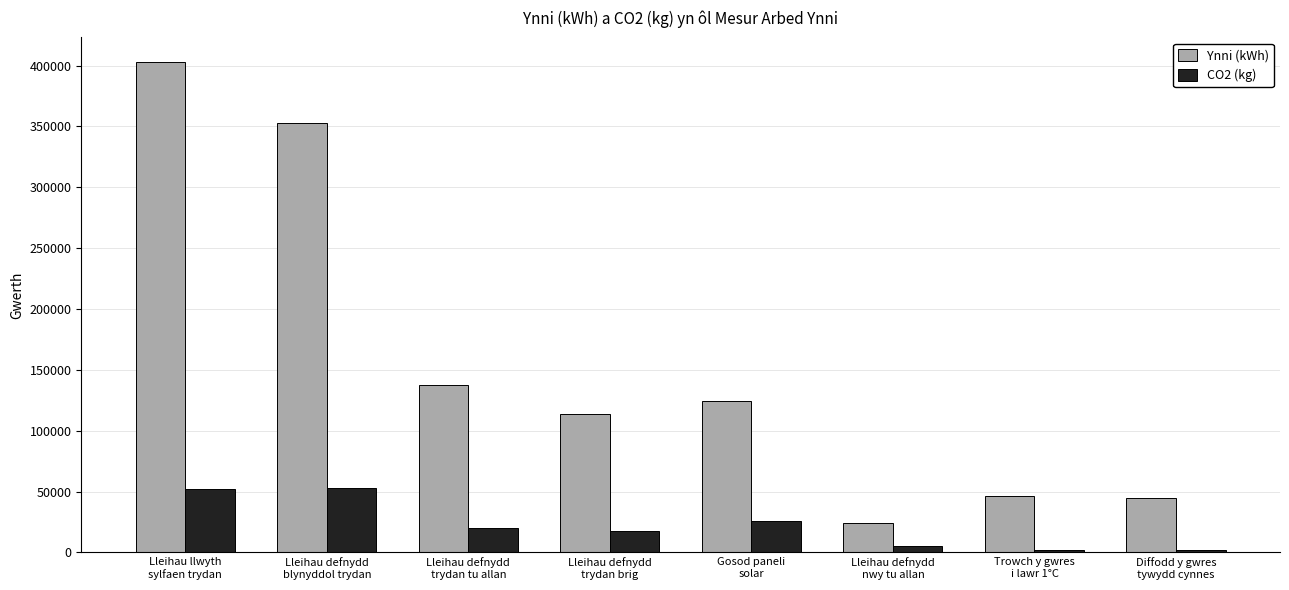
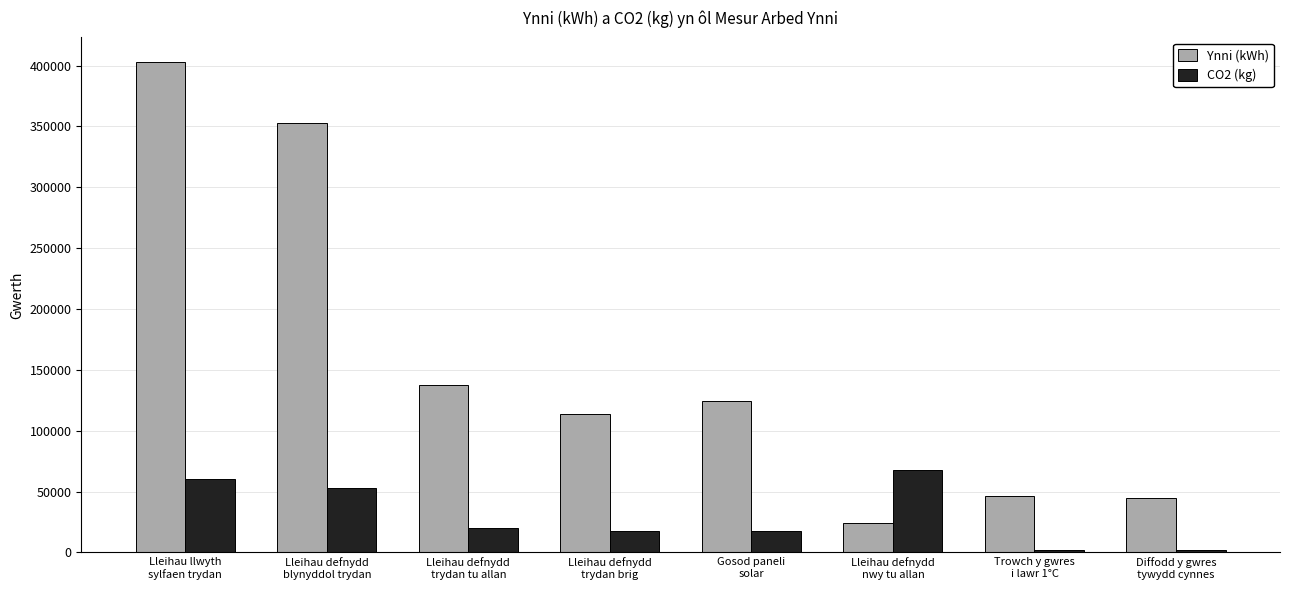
  {
    "Ynni (kWh)": {
      "Lleihau llwyth sylfaen trydan": 403000,
      "Lleihau defnydd blynyddol trydan": 353000,
      "Lleihau defnydd trydan tu allan": 137000,
      "Lleihau defnydd trydan brig": 114000,
      "Gosod paneli solar": 124000,
      "Lleihau defnydd nwy tu allan": 24000,
      "Trowch y gwres i lawr 1°C": 46000,
      "Diffodd y gwres tywydd cynnes": 45000
    },
    "CO2 (kg)": {
-     "Lleihau llwyth sylfaen trydan": 52000,
+     "Lleihau llwyth sylfaen trydan": 60000,
      "Lleihau defnydd blynyddol trydan": 53000,
      "Lleihau defnydd trydan tu allan": 20000,
      "Lleihau defnydd trydan brig": 17000,
-     "Gosod paneli solar": 26000,
-     "Lleihau defnydd nwy tu allan": 5000,
+     "Gosod paneli solar": 18000,
+     "Lleihau defnydd nwy tu allan": 68000,
      "Trowch y gwres i lawr 1°C": 2000
    }
  }
